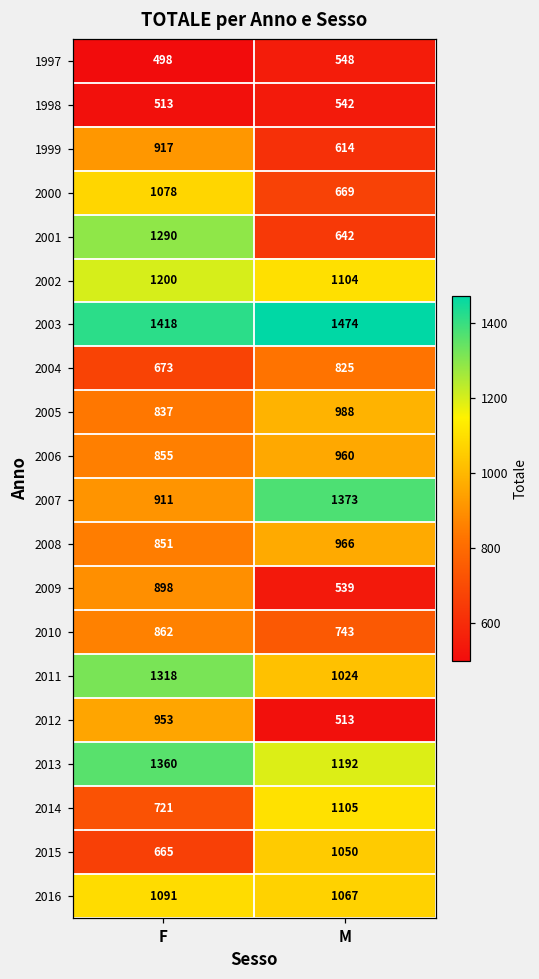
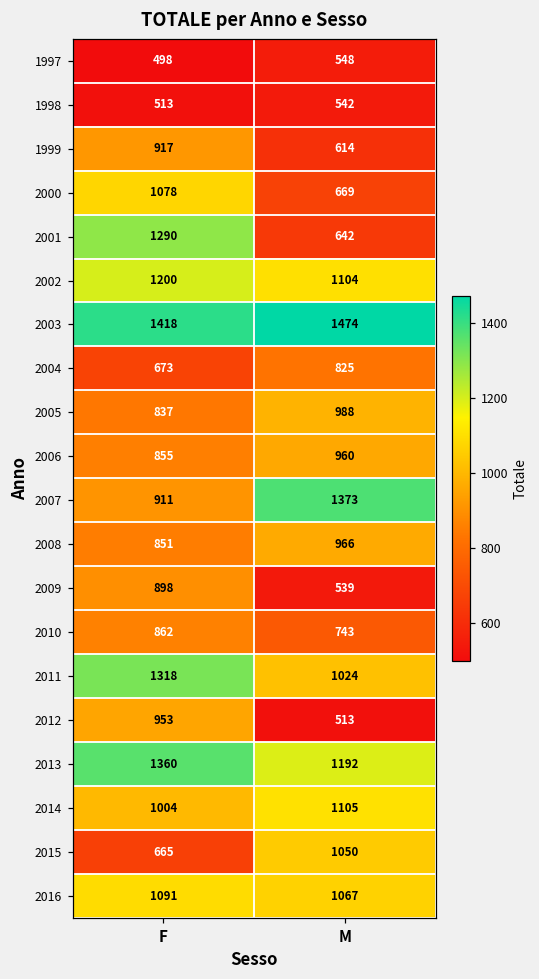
  {
    "1997": {
      "F": 498,
      "M": 548
    },
    "1998": {
      "F": 513,
      "M": 542
    },
    "1999": {
      "F": 917,
      "M": 614
    },
    "2000": {
      "F": 1078,
      "M": 669
    },
    "2001": {
      "F": 1290,
      "M": 642
    },
    "2002": {
      "F": 1200,
      "M": 1104
    },
    "2003": {
      "F": 1418,
      "M": 1474
    },
    "2004": {
      "F": 673,
      "M": 825
    },
    "2005": {
      "F": 837,
      "M": 988
    },
    "2006": {
      "F": 855,
      "M": 960
    },
    "2007": {
      "F": 911,
      "M": 1373
    },
    "2008": {
      "F": 851,
      "M": 966
    },
    "2009": {
      "F": 898,
      "M": 539
    },
    "2010": {
      "F": 862,
      "M": 743
    },
    "2011": {
      "F": 1318,
      "M": 1024
    },
    "2012": {
      "F": 953,
      "M": 513
    },
    "2013": {
      "F": 1360,
      "M": 1192
    },
    "2014": {
-     "F": 721,
+     "F": 1004,
      "M": 1105
    },
    "2015": {
      "F": 665,
      "M": 1050
    },
    "2016": {
      "F": 1091,
      "M": 1067
    }
  }
